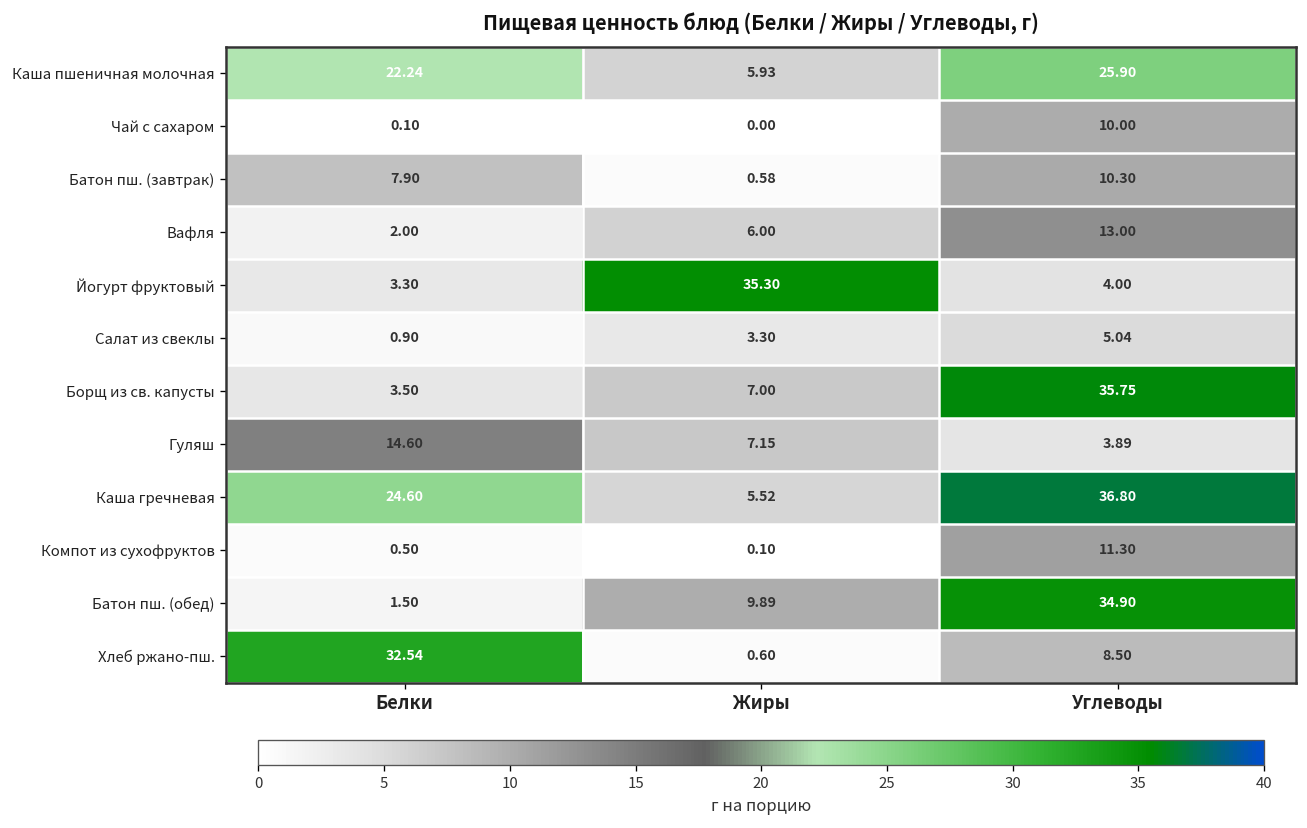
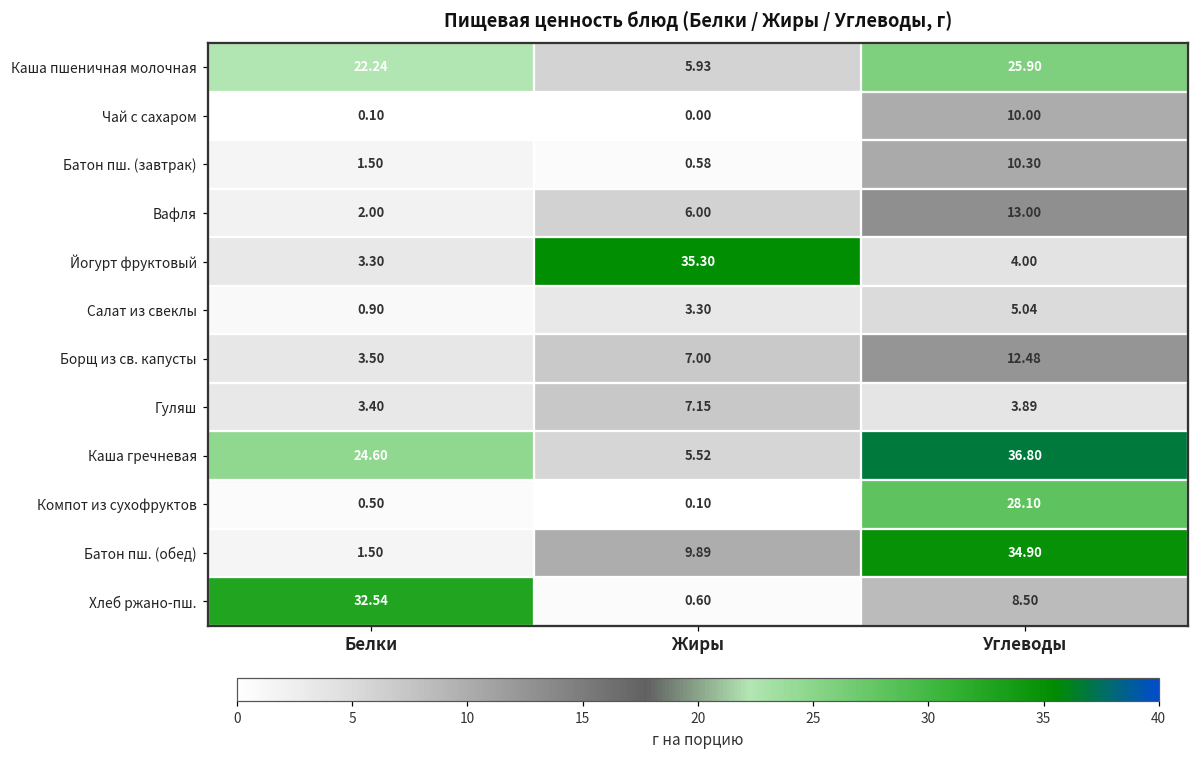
  {
    "Каша пшеничная молочная": {
      "Белки": 22.24,
      "Жиры": 5.93,
      "Углеводы": 25.90
    },
    "Чай с сахаром": {
      "Белки": 0.10,
      "Жиры": 0.00,
      "Углеводы": 10.00
    },
    "Батон пш. (завтрак)": {
-     "Белки": 7.90,
+     "Белки": 1.50,
      "Жиры": 0.58,
      "Углеводы": 10.30
    },
    "Вафля": {
      "Белки": 2.00,
      "Жиры": 6.00,
      "Углеводы": 13.00
    },
    "Йогурт фруктовый": {
      "Белки": 3.30,
      "Жиры": 35.30,
      "Углеводы": 4.00
    },
    "Салат из свеклы": {
      "Белки": 0.90,
      "Жиры": 3.30,
      "Углеводы": 5.04
    },
    "Борщ из св. капусты": {
      "Белки": 3.50,
      "Жиры": 7.00,
-     "Углеводы": 35.75
+     "Углеводы": 12.48
    },
    "Гуляш": {
-     "Белки": 14.60,
+     "Белки": 3.40,
      "Жиры": 7.15,
      "Углеводы": 3.89
    },
    "Каша гречневая": {
      "Белки": 24.60,
      "Жиры": 5.52,
      "Углеводы": 36.80
    },
    "Компот из сухофруктов": {
      "Белки": 0.50,
      "Жиры": 0.10,
-     "Углеводы": 11.30
+     "Углеводы": 28.10
    },
    "Батон пш. (обед)": {
      "Белки": 1.50,
      "Жиры": 9.89,
      "Углеводы": 34.90
    },
    "Хлеб ржано-пш.": {
      "Белки": 32.54,
      "Жиры": 0.60,
      "Углеводы": 8.50
    }
  }
